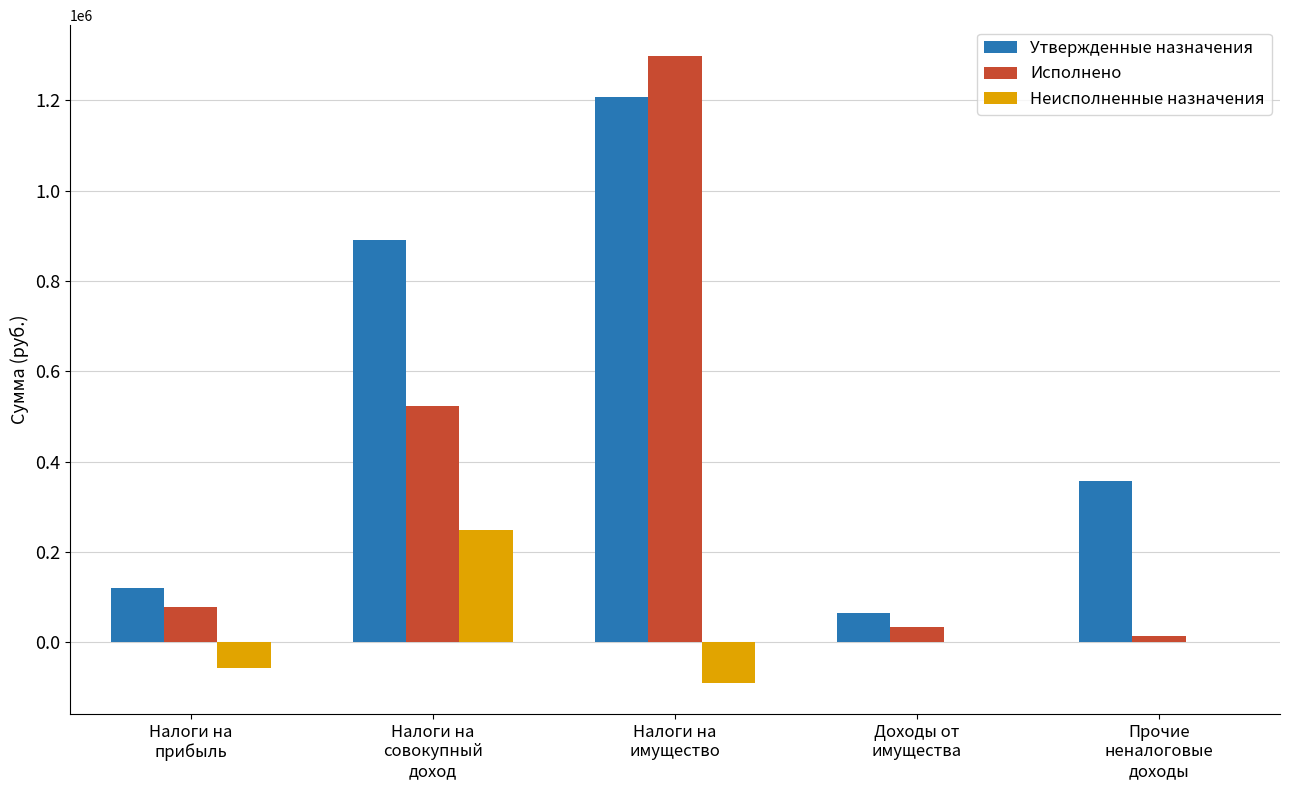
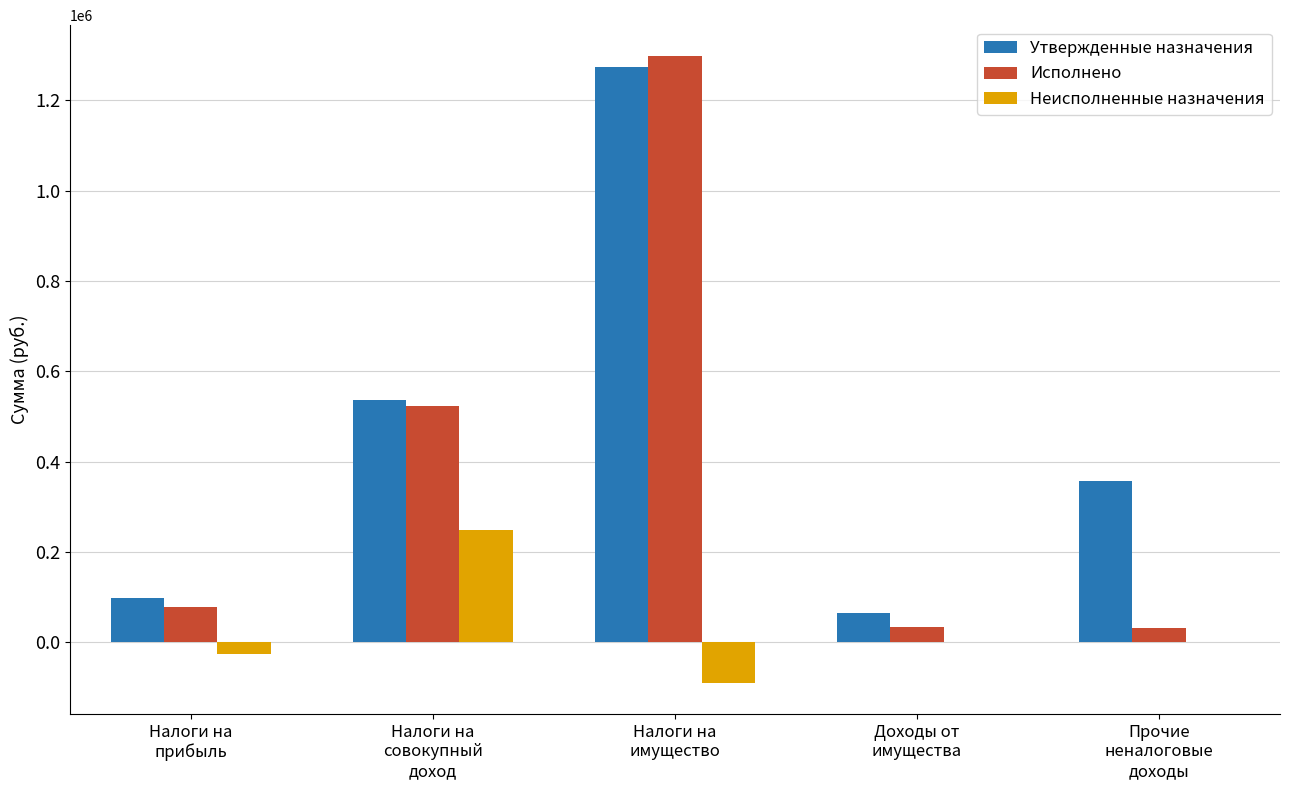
  {
    "Утвержденные назначения": {
-     "Налоги на прибыль": 120000,
-     "Налоги на совокупный доход": 890000,
-     "Налоги на имущество": 1210000,
+     "Налоги на прибыль": 100000,
+     "Налоги на совокупный доход": 540000,
+     "Налоги на имущество": 1270000,
      "Доходы от имущества": 70000,
      "Прочие неналоговые доходы": 360000
    },
    "Исполнено": {
      "Налоги на прибыль": 80000,
      "Налоги на совокупный доход": 520000,
      "Налоги на имущество": 1300000,
      "Доходы от имущества": 30000,
-     "Прочие неналоговые доходы": 10000
+     "Прочие неналоговые доходы": 30000
    },
    "Неисполненные назначения": {
-     "Налоги на прибыль": -60000,
+     "Налоги на прибыль": -30000,
      "Налоги на совокупный доход": 250000,
      "Налоги на имущество": -90000
    }
  }
